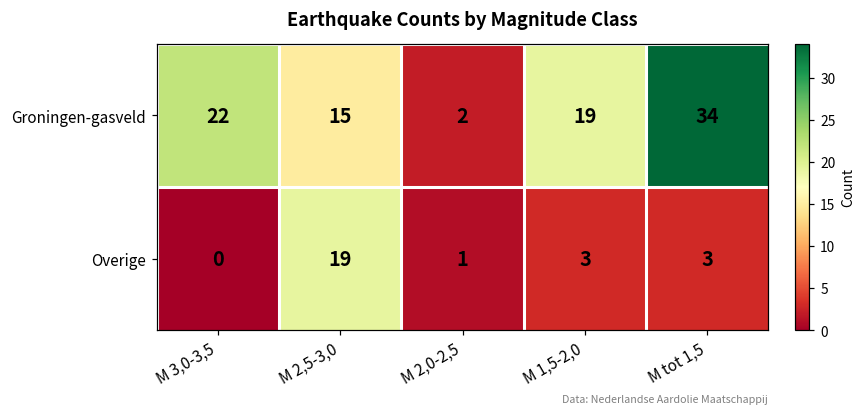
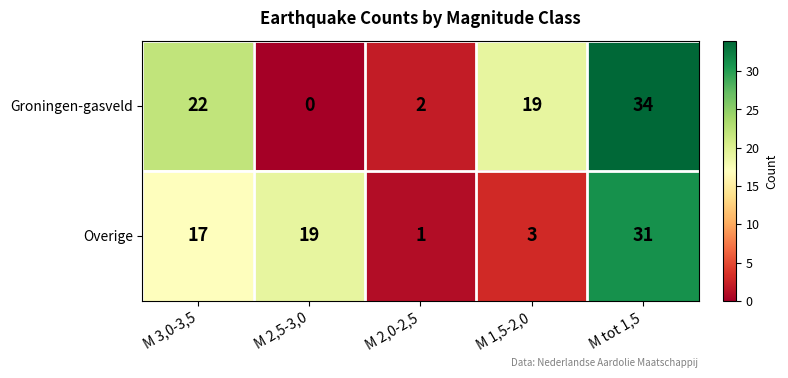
  {
    "Groningen-gasveld": {
      "M 3,0-3,5": 22,
-     "M 2,5-3,0": 15,
+     "M 2,5-3,0": 0,
      "M 2,0-2,5": 2,
      "M 1,5-2,0": 19,
      "M tot 1,5": 34
    },
    "Overige": {
-     "M 3,0-3,5": 0,
+     "M 3,0-3,5": 17,
      "M 2,5-3,0": 19,
      "M 2,0-2,5": 1,
      "M 1,5-2,0": 3,
-     "M tot 1,5": 3
+     "M tot 1,5": 31
    }
  }
